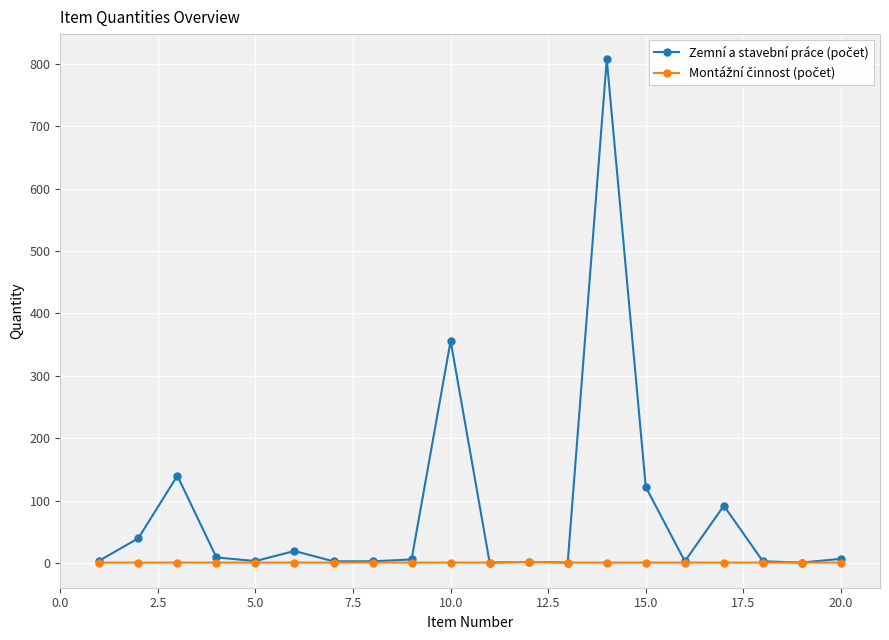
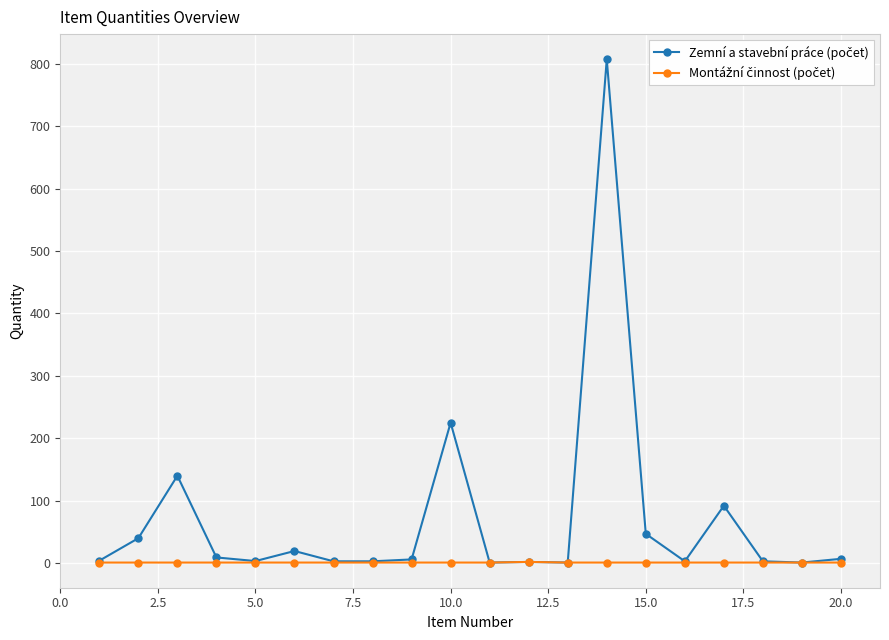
  {
    "Zemní a stavební práce (počet)": {
-     "10.0": 360,
-     "15.0": 120,
+     "10.0": 230,
+     "15.0": 50,
      "20.0": 10
    },
    "Montážní činnost (počet)": {
      "10.0": 0,
      "15.0": 0,
      "20.0": 0
    }
  }
